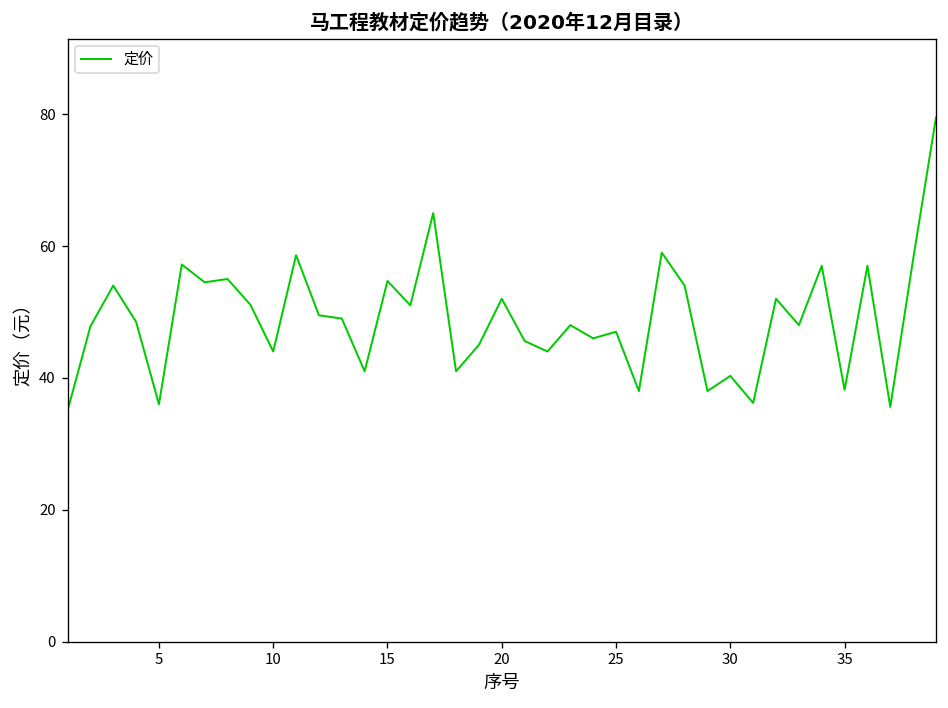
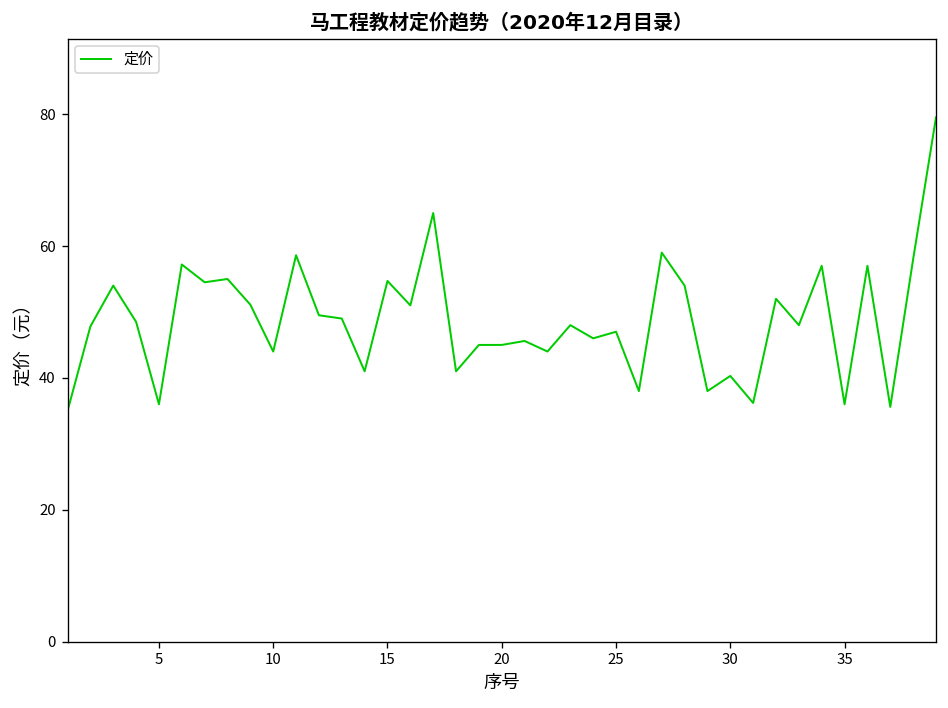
  {
    "5": 36,
    "10": 44,
    "15": 55,
-   "20": 52,
+   "20": 45,
    "25": 47,
    "30": 40,
-   "35": 38
+   "35": 36
  }
